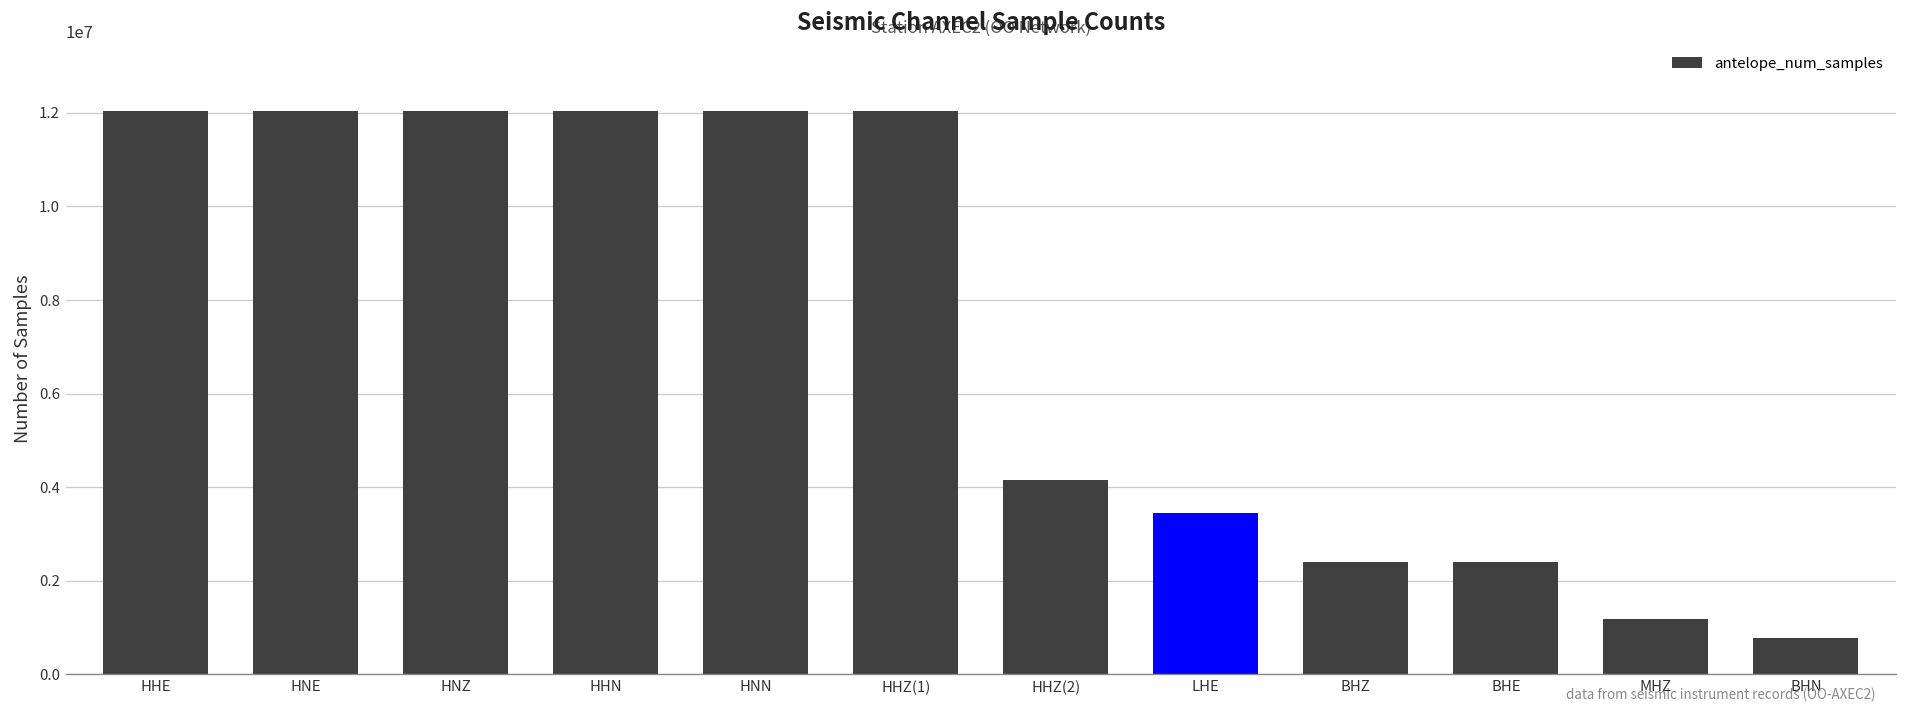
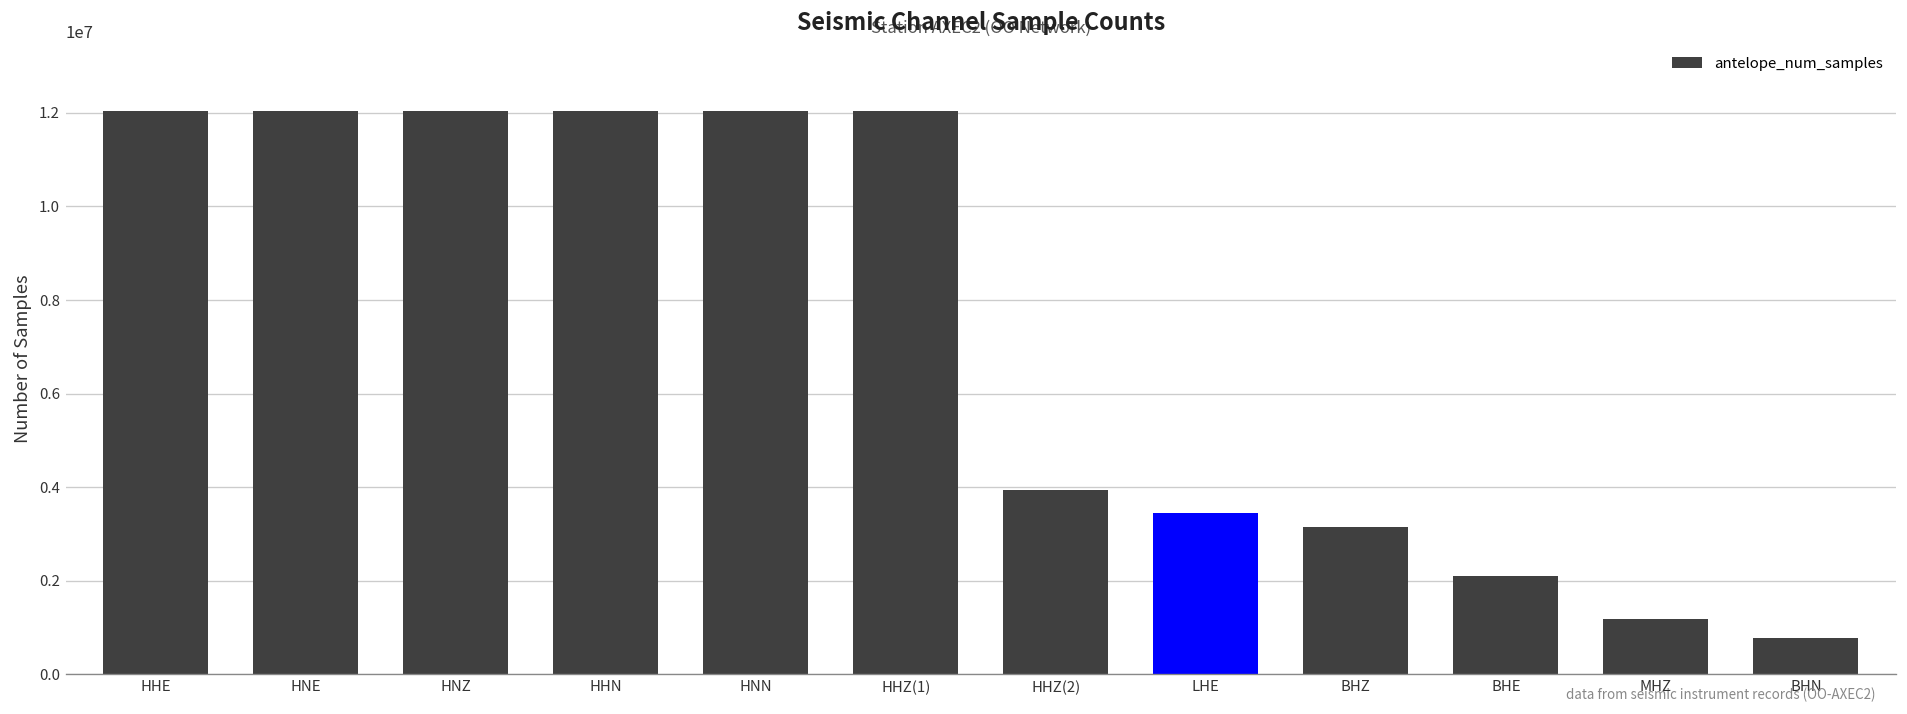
  {
    "HHE": 12000000,
    "HNE": 12000000,
    "HNZ": 12000000,
    "HHN": 12000000,
    "HNN": 12000000,
    "HHZ(1)": 12000000,
-   "HHZ(2)": 4200000,
+   "HHZ(2)": 3900000,
    "LHE": 3500000,
-   "BHZ": 2400000,
-   "BHE": 2400000,
+   "BHZ": 3100000,
+   "BHE": 2100000,
    "MHZ": 1200000,
    "BHN": 800000
  }
